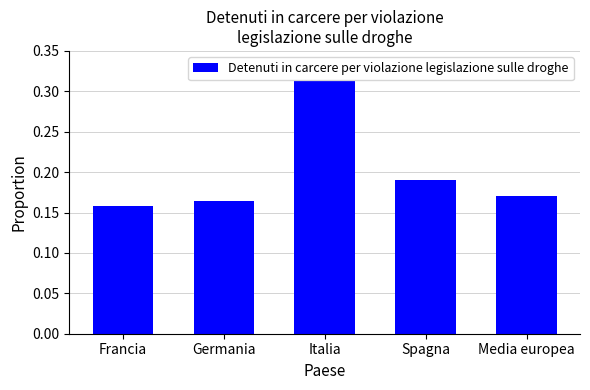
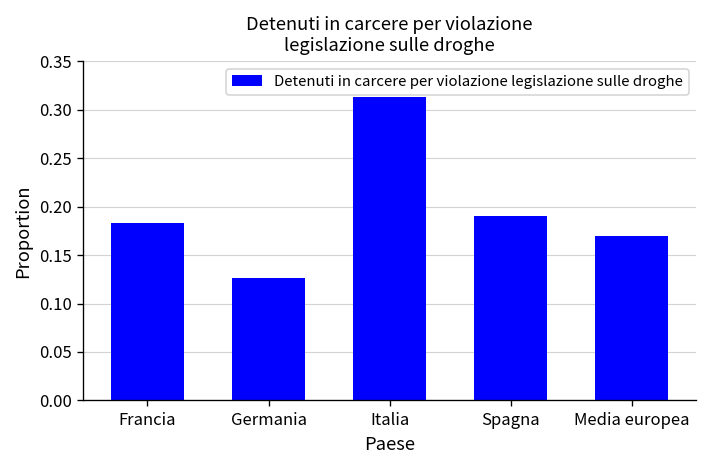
  {
-   "Francia": 0.16,
-   "Germania": 0.16,
+   "Francia": 0.18,
+   "Germania": 0.13,
    "Italia": 0.31,
    "Spagna": 0.19,
    "Media europea": 0.17
  }
